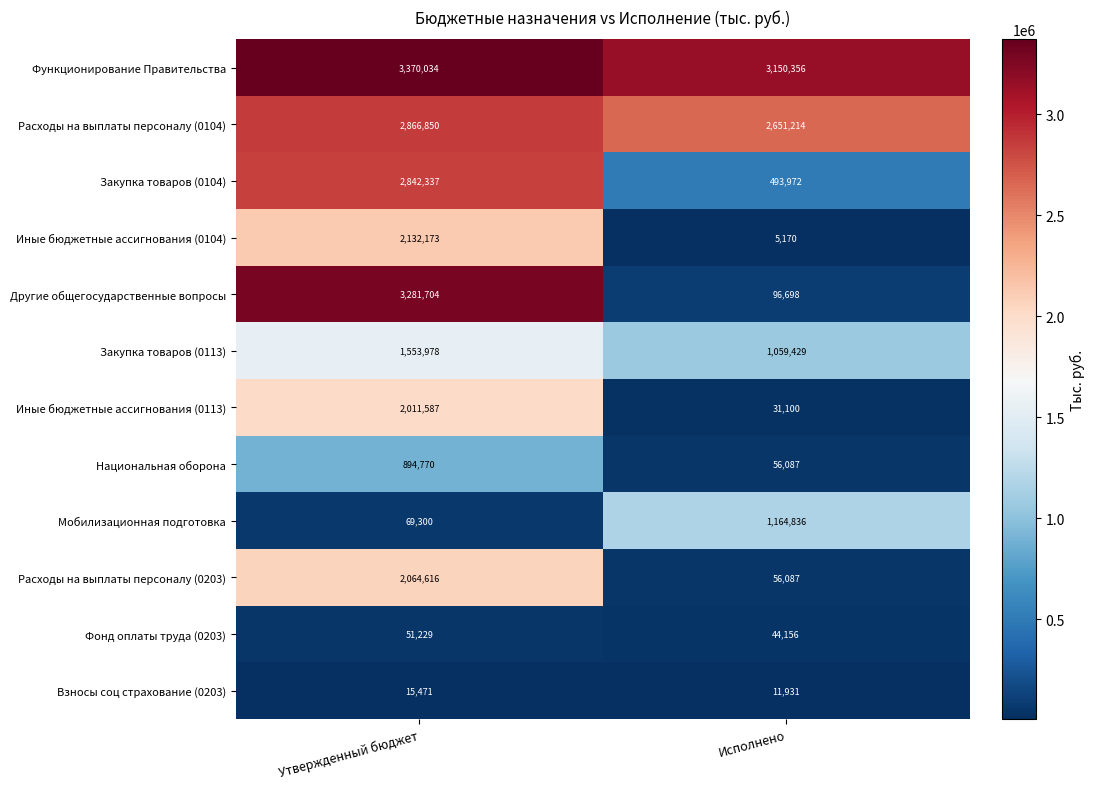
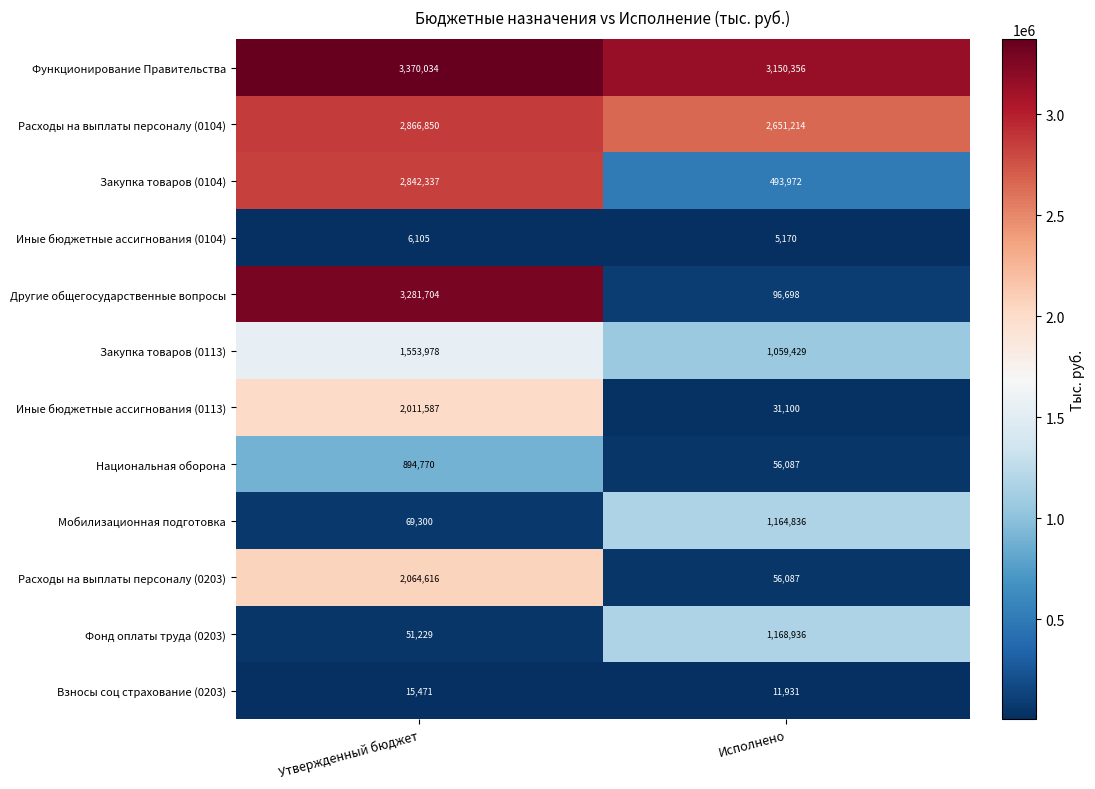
  {
    "Функционирование Правительства": {
      "Утвержденный бюджет": "3,370,034",
      "Исполнено": "3,150,356"
    },
    "Расходы на выплаты персоналу (0104)": {
      "Утвержденный бюджет": "2,866,850",
      "Исполнено": "2,651,214"
    },
    "Закупка товаров (0104)": {
      "Утвержденный бюджет": "2,842,337",
      "Исполнено": "493,972"
    },
    "Иные бюджетные ассигнования (0104)": {
-     "Утвержденный бюджет": "2,132,173",
+     "Утвержденный бюджет": "6,105",
      "Исполнено": "5,170"
    },
    "Другие общегосударственные вопросы": {
      "Утвержденный бюджет": "3,281,704",
      "Исполнено": "96,698"
    },
    "Закупка товаров (0113)": {
      "Утвержденный бюджет": "1,553,978",
      "Исполнено": "1,059,429"
    },
    "Иные бюджетные ассигнования (0113)": {
      "Утвержденный бюджет": "2,011,587",
      "Исполнено": "31,100"
    },
    "Национальная оборона": {
      "Утвержденный бюджет": "894,770",
      "Исполнено": "56,087"
    },
    "Мобилизационная подготовка": {
      "Утвержденный бюджет": "69,300",
      "Исполнено": "1,164,836"
    },
    "Расходы на выплаты персоналу (0203)": {
      "Утвержденный бюджет": "2,064,616",
      "Исполнено": "56,087"
    },
    "Фонд оплаты труда (0203)": {
      "Утвержденный бюджет": "51,229",
-     "Исполнено": "44,156"
+     "Исполнено": "1,168,936"
    },
    "Взносы соц страхование (0203)": {
      "Утвержденный бюджет": "15,471",
      "Исполнено": "11,931"
    }
  }
